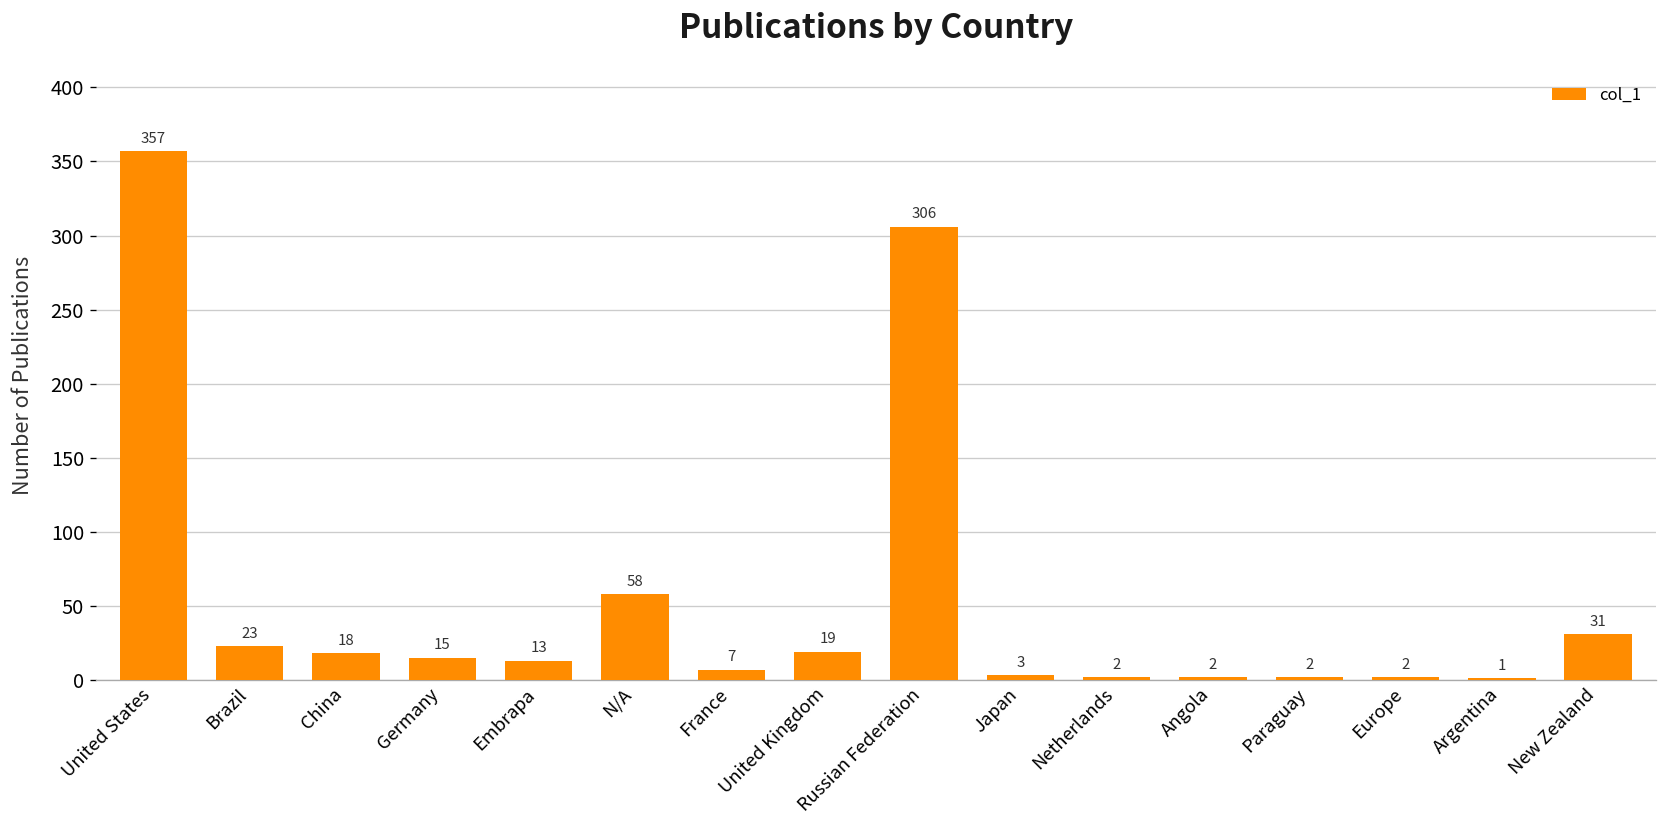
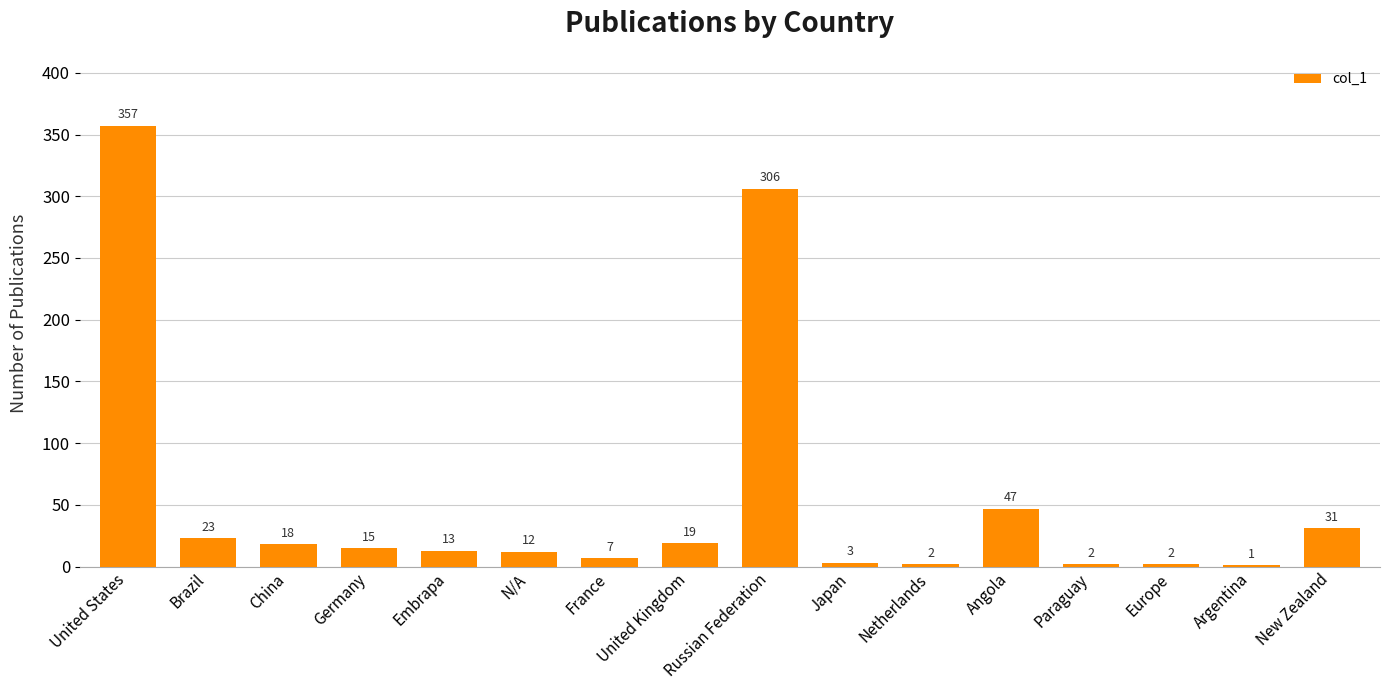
  {
    "United States": 357,
    "Brazil": 23,
    "China": 18,
    "Germany": 15,
    "Embrapa": 13,
-   "N/A": 58,
+   "N/A": 12,
    "France": 7,
    "United Kingdom": 19,
    "Russian Federation": 306,
    "Japan": 3,
    "Netherlands": 2,
-   "Angola": 2,
+   "Angola": 47,
    "Paraguay": 2,
    "Europe": 2,
    "Argentina": 1,
    "New Zealand": 31
  }
